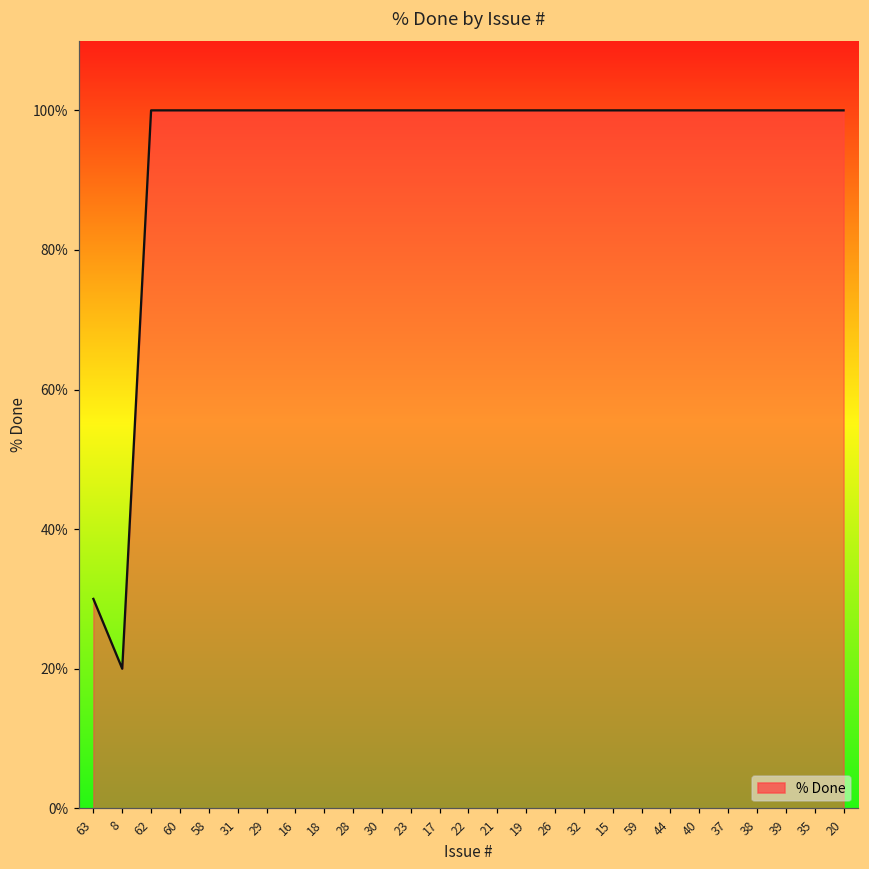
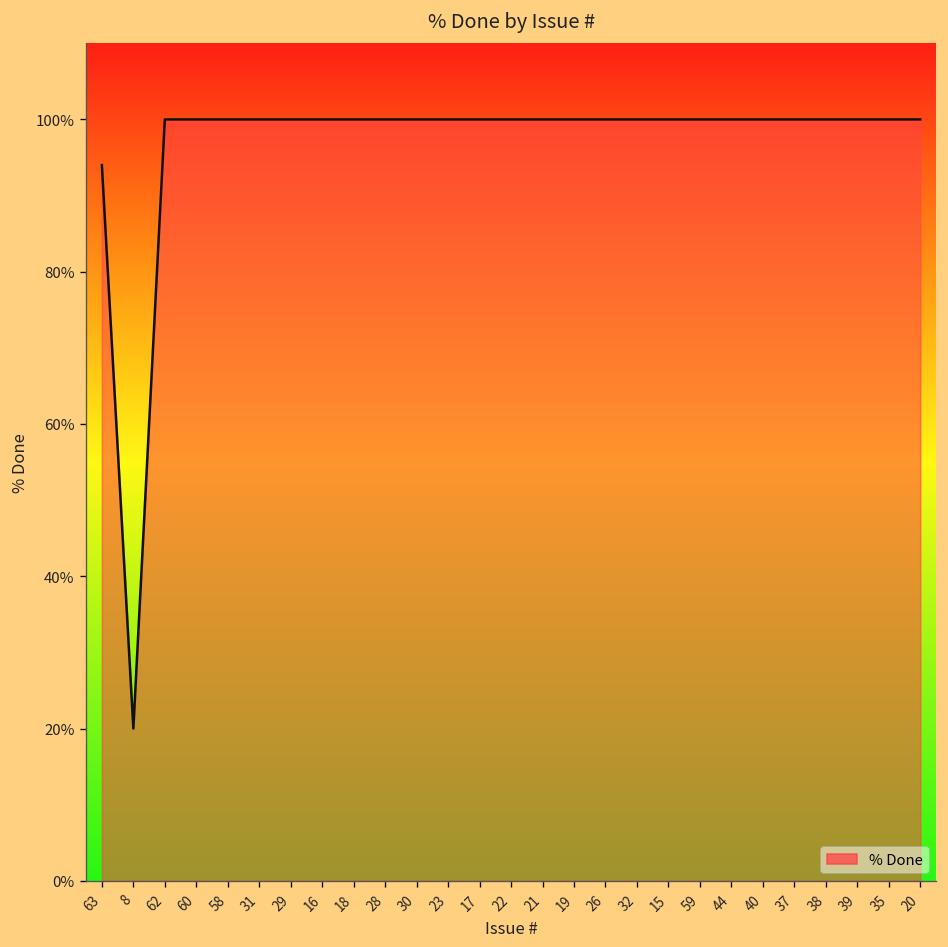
  {
-   "63": "30%",
+   "63": "94%",
    "8": "20%",
    "62": "100%",
    "60": "100%",
    "58": "100%",
    "31": "100%",
    "29": "100%",
    "16": "100%",
    "18": "100%",
    "28": "100%",
    "30": "100%",
    "23": "100%",
    "17": "100%",
    "22": "100%",
    "21": "100%",
    "19": "100%",
    "26": "100%",
    "32": "100%",
    "15": "100%",
    "59": "100%",
    "44": "100%",
    "40": "100%",
    "37": "100%",
    "38": "100%",
    "39": "100%",
    "35": "100%",
    "20": "100%"
  }
